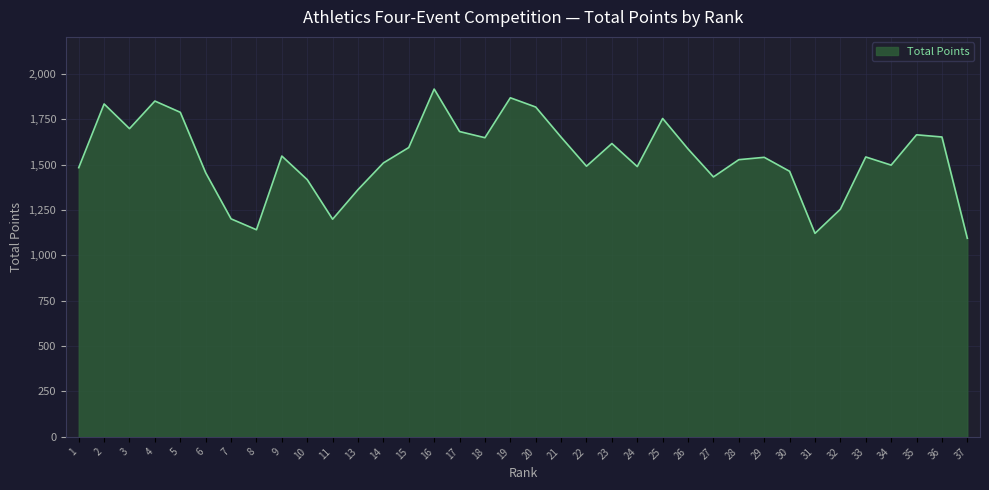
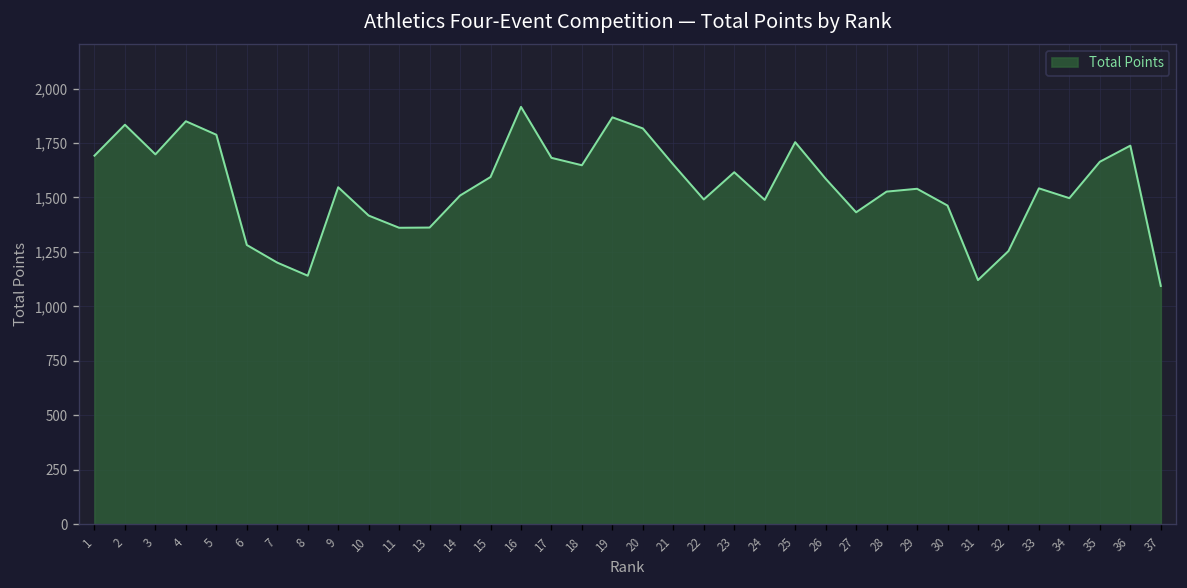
  {
-   "1": "1,480",
+   "1": "1,690",
    "2": "1,830",
    "3": "1,700",
    "4": "1,850",
    "5": "1,790",
-   "6": "1,460",
+   "6": "1,280",
    "7": "1,200",
    "8": "1,140",
    "9": "1,550",
    "10": "1,420",
-   "11": "1,200",
+   "11": "1,360",
    "13": "1,360",
    "14": "1,510",
    "15": "1,590",
    "16": "1,920",
    "17": "1,680",
    "18": "1,650",
    "19": "1,870",
    "20": "1,820",
    "21": "1,650",
    "22": "1,490",
    "23": "1,620",
    "24": "1,490",
    "25": "1,750",
    "26": "1,590",
    "27": "1,430",
    "28": "1,530",
    "29": "1,540",
    "30": "1,460",
    "31": "1,120",
    "32": "1,250",
    "33": "1,540",
    "34": "1,500",
    "35": "1,660",
-   "36": "1,650",
+   "36": "1,740",
    "37": "1,090"
  }
